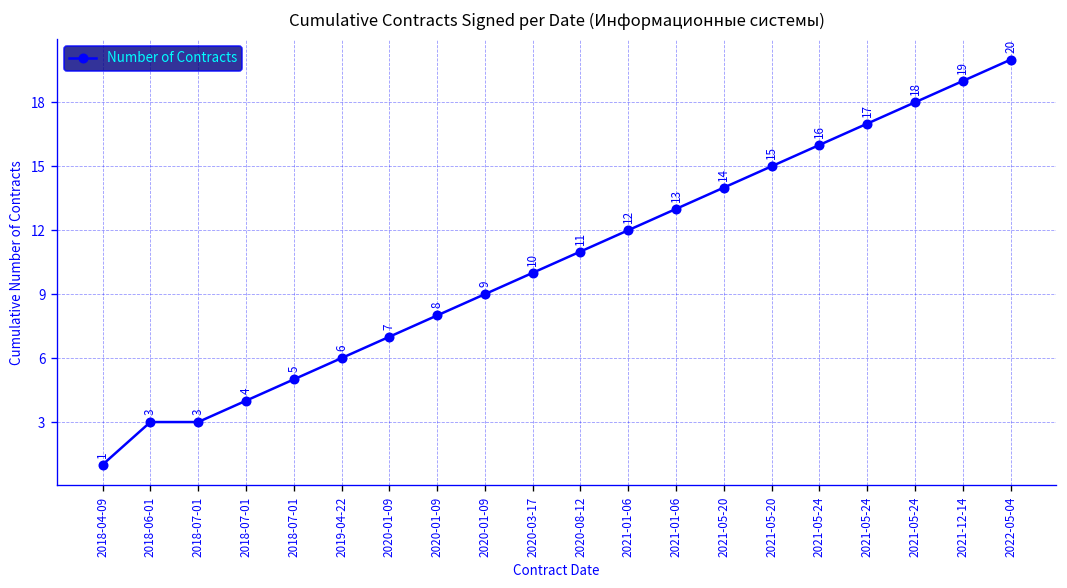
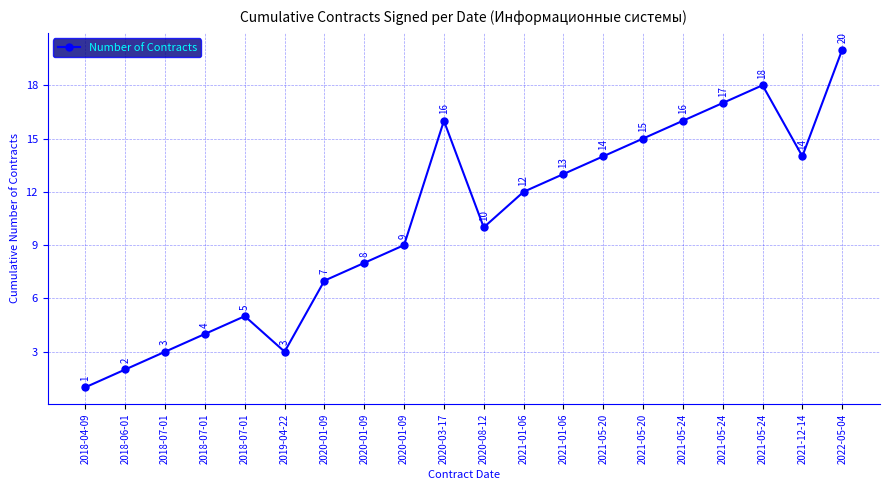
  {
    "2018-04-09": 1,
-   "2018-06-01": 3,
-   "2019-04-22": 6,
-   "2020-03-17": 10,
-   "2020-08-12": 11,
-   "2021-12-14": 19,
+   "2018-06-01": 2,
+   "2019-04-22": 3,
+   "2020-03-17": 16,
+   "2020-08-12": 10,
+   "2021-12-14": 14,
    "2022-05-04": 20
  }
